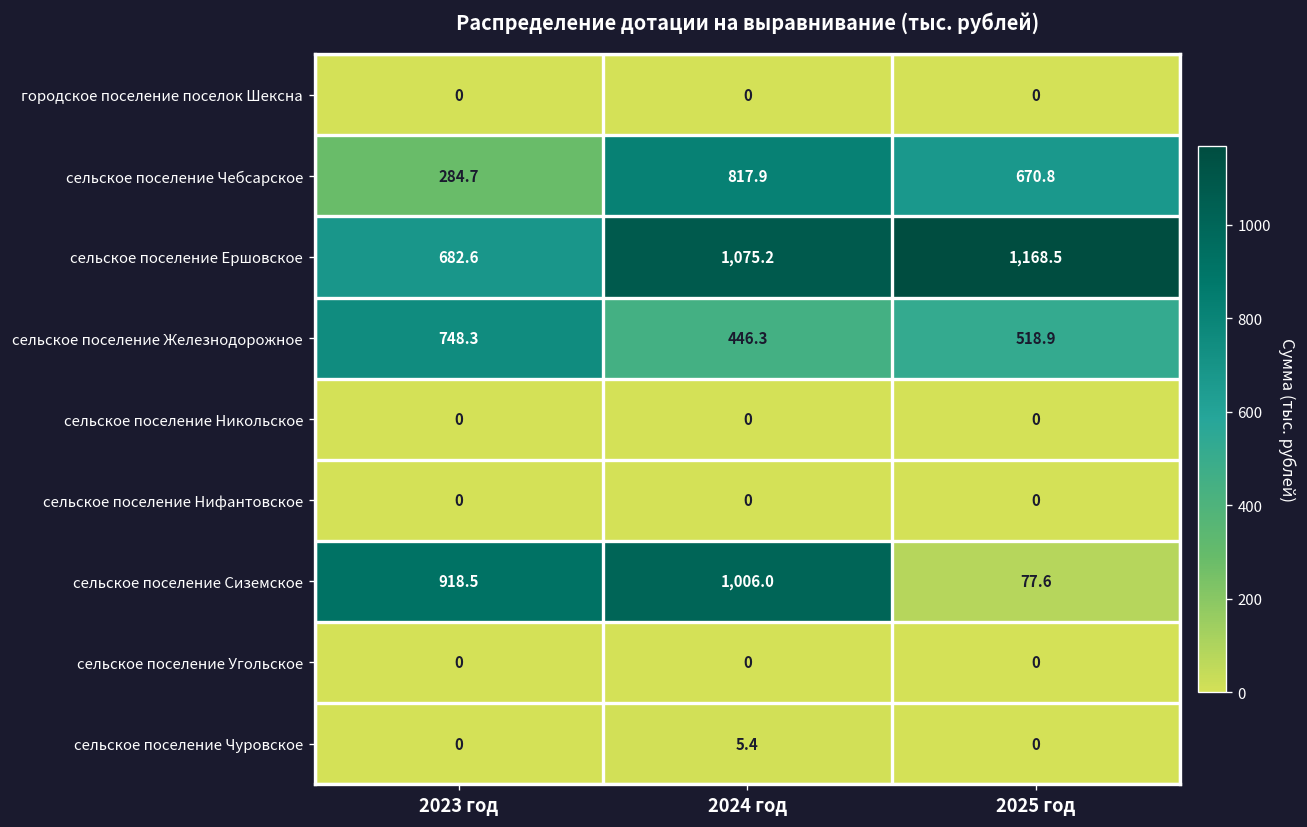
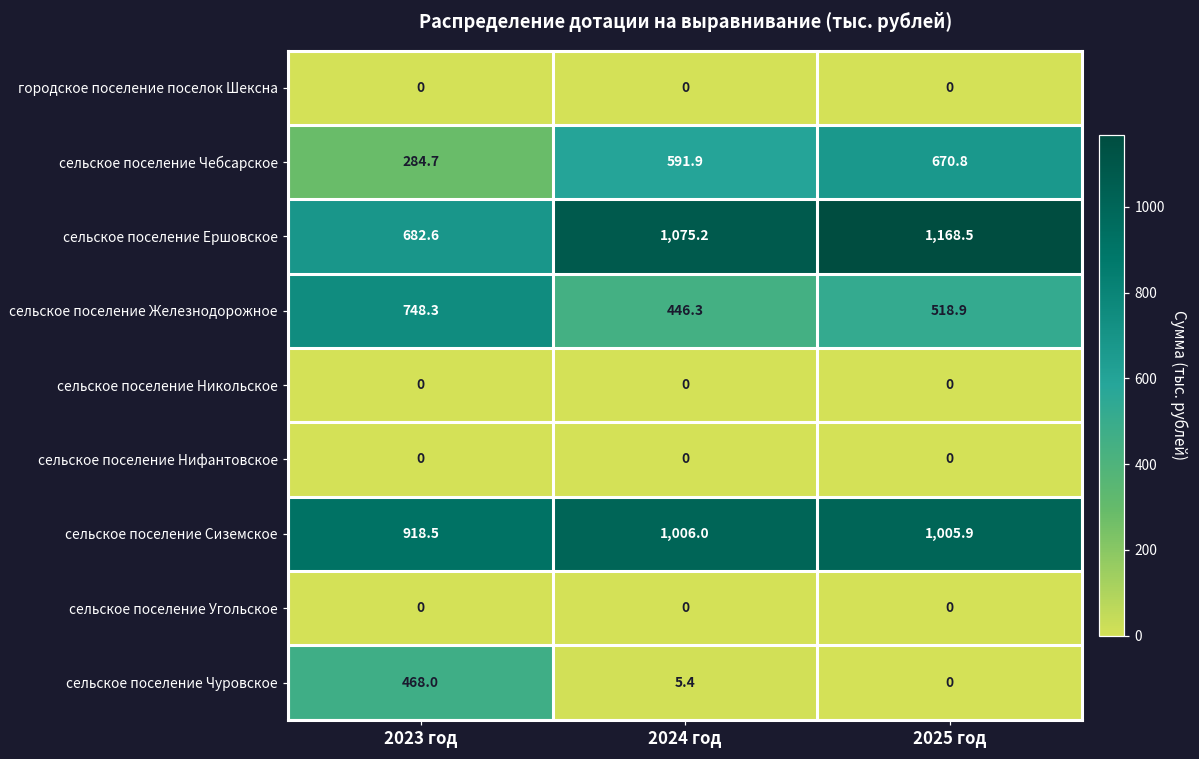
  {
    "городское поселение поселок Шексна": {
      "2023 год": "0",
      "2024 год": "0",
      "2025 год": "0"
    },
    "сельское поселение Чебсарское": {
      "2023 год": "284.7",
-     "2024 год": "817.9",
+     "2024 год": "591.9",
      "2025 год": "670.8"
    },
    "сельское поселение Ершовское": {
      "2023 год": "682.6",
      "2024 год": "1,075.2",
      "2025 год": "1,168.5"
    },
    "сельское поселение Железнодорожное": {
      "2023 год": "748.3",
      "2024 год": "446.3",
      "2025 год": "518.9"
    },
    "сельское поселение Никольское": {
      "2023 год": "0",
      "2024 год": "0",
      "2025 год": "0"
    },
    "сельское поселение Нифантовское": {
      "2023 год": "0",
      "2024 год": "0",
      "2025 год": "0"
    },
    "сельское поселение Сиземское": {
      "2023 год": "918.5",
      "2024 год": "1,006.0",
-     "2025 год": "77.6"
+     "2025 год": "1,005.9"
    },
    "сельское поселение Угольское": {
      "2023 год": "0",
      "2024 год": "0",
      "2025 год": "0"
    },
    "сельское поселение Чуровское": {
-     "2023 год": "0",
+     "2023 год": "468.0",
      "2024 год": "5.4",
      "2025 год": "0"
    }
  }
